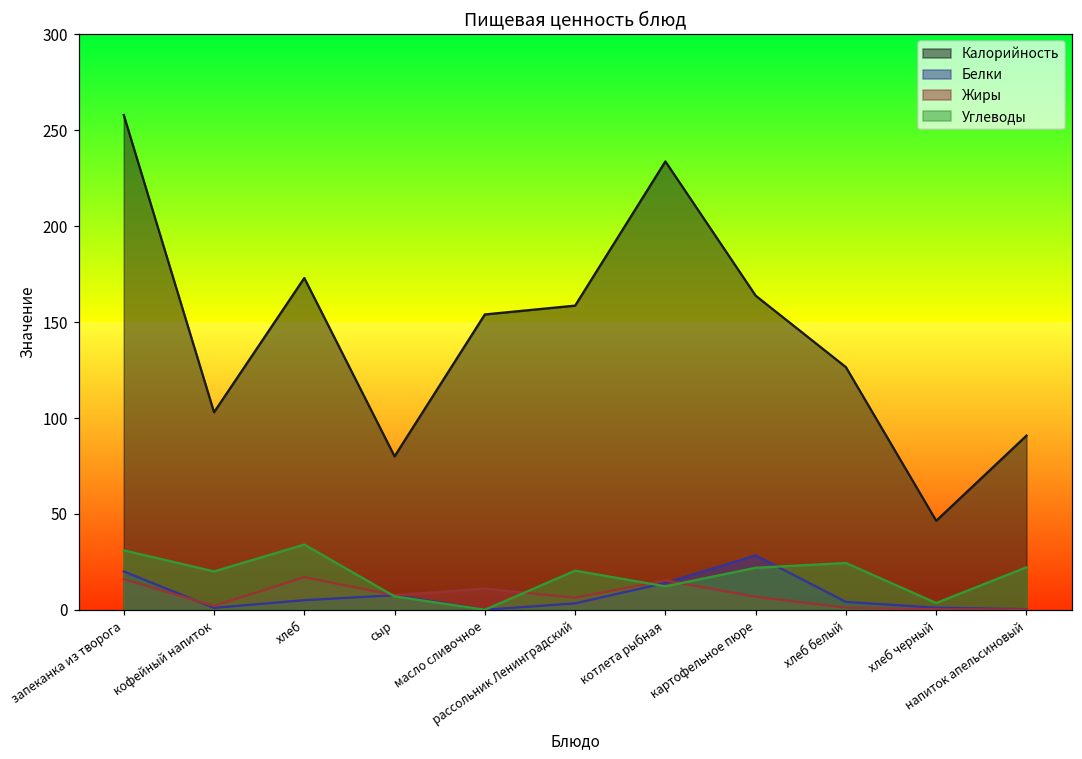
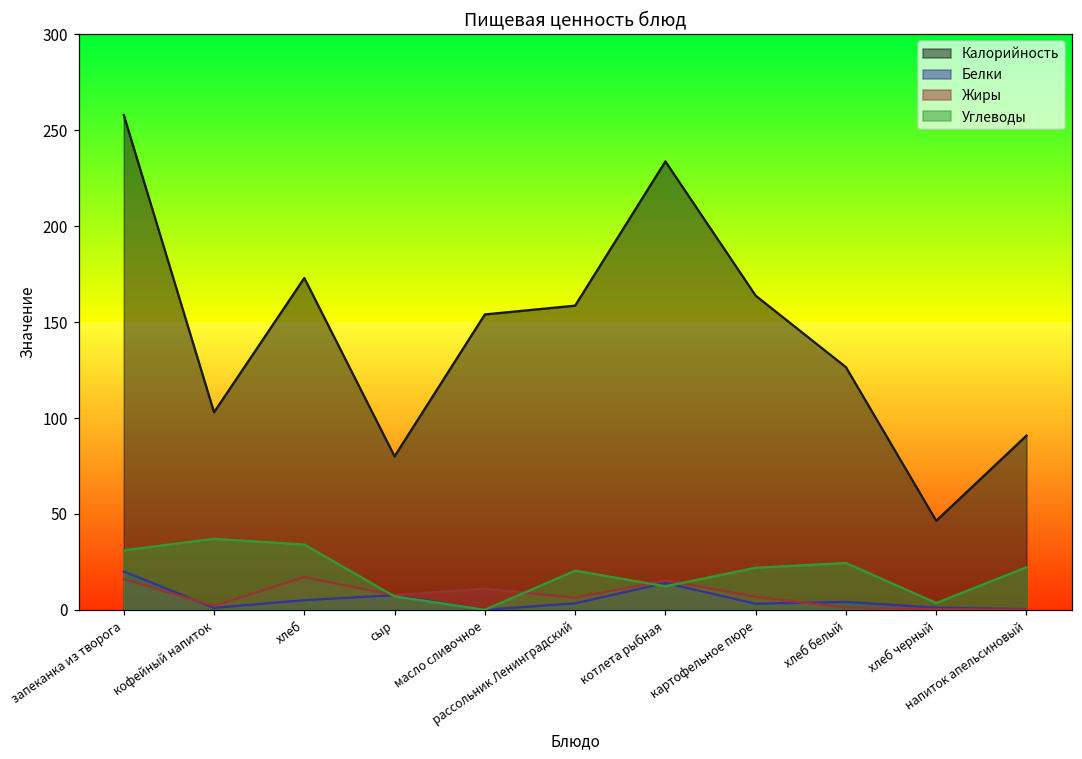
  {
    "Калорийность": {
      "запеканка из творога": 258,
      "кофейный напиток": 103,
      "хлеб": 173,
      "сыр": 80,
      "масло сливочное": 154,
      "рассольник Ленинградский": 159,
      "котлета рыбная": 234,
      "картофельное пюре": 164,
      "хлеб белый": 127,
      "хлеб черный": 46,
      "напиток апельсиновый": 91
    },
    "Белки": {
      "запеканка из творога": 20,
      "хлеб": 5,
      "рассольник Ленинградский": 3,
-     "картофельное пюре": 28,
+     "картофельное пюре": 3,
      "хлеб белый": 4
    },
    "Жиры": {
      "запеканка из творога": 16,
      "хлеб": 17,
      "масло сливочное": 11,
      "рассольник Ленинградский": 6,
      "картофельное пюре": 7,
      "хлеб белый": 1
    },
    "Углеводы": {
      "запеканка из творога": 31,
-     "кофейный напиток": 20,
+     "кофейный напиток": 37,
      "хлеб": 34,
      "рассольник Ленинградский": 20,
      "котлета рыбная": 12,
      "картофельное пюре": 22,
      "хлеб белый": 24,
      "хлеб черный": 4,
      "напиток апельсиновый": 22
    }
  }
